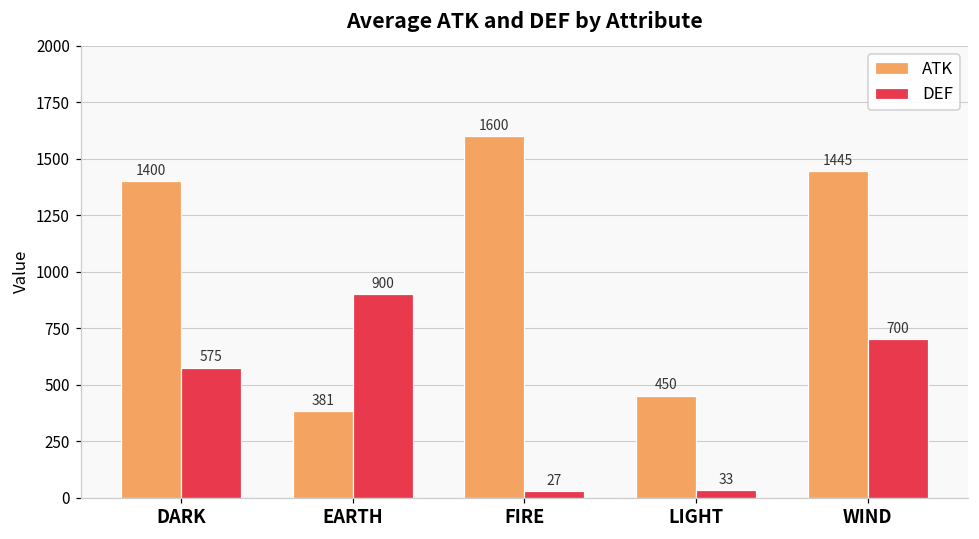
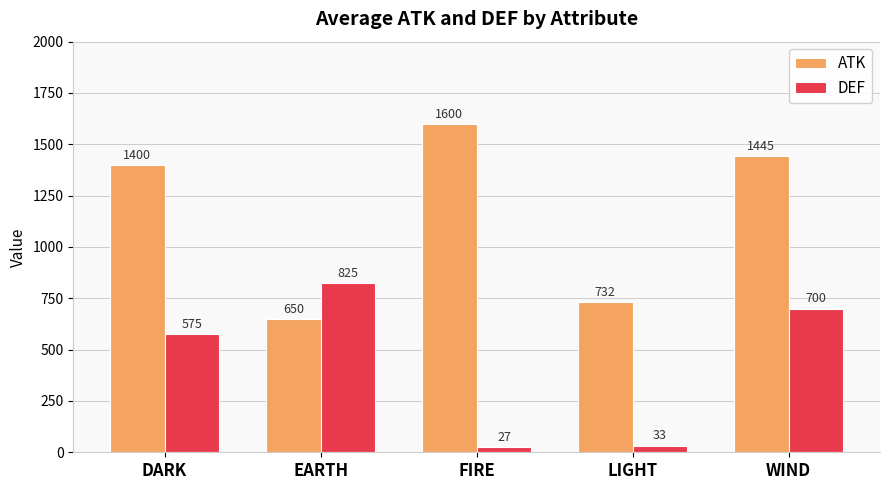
  {
    "ATK": {
      "DARK": 1400,
-     "EARTH": 381,
+     "EARTH": 650,
      "FIRE": 1600,
-     "LIGHT": 450,
+     "LIGHT": 732,
      "WIND": 1445
    },
    "DEF": {
      "DARK": 575,
-     "EARTH": 900,
+     "EARTH": 825,
      "FIRE": 27,
      "LIGHT": 33,
      "WIND": 700
    }
  }
